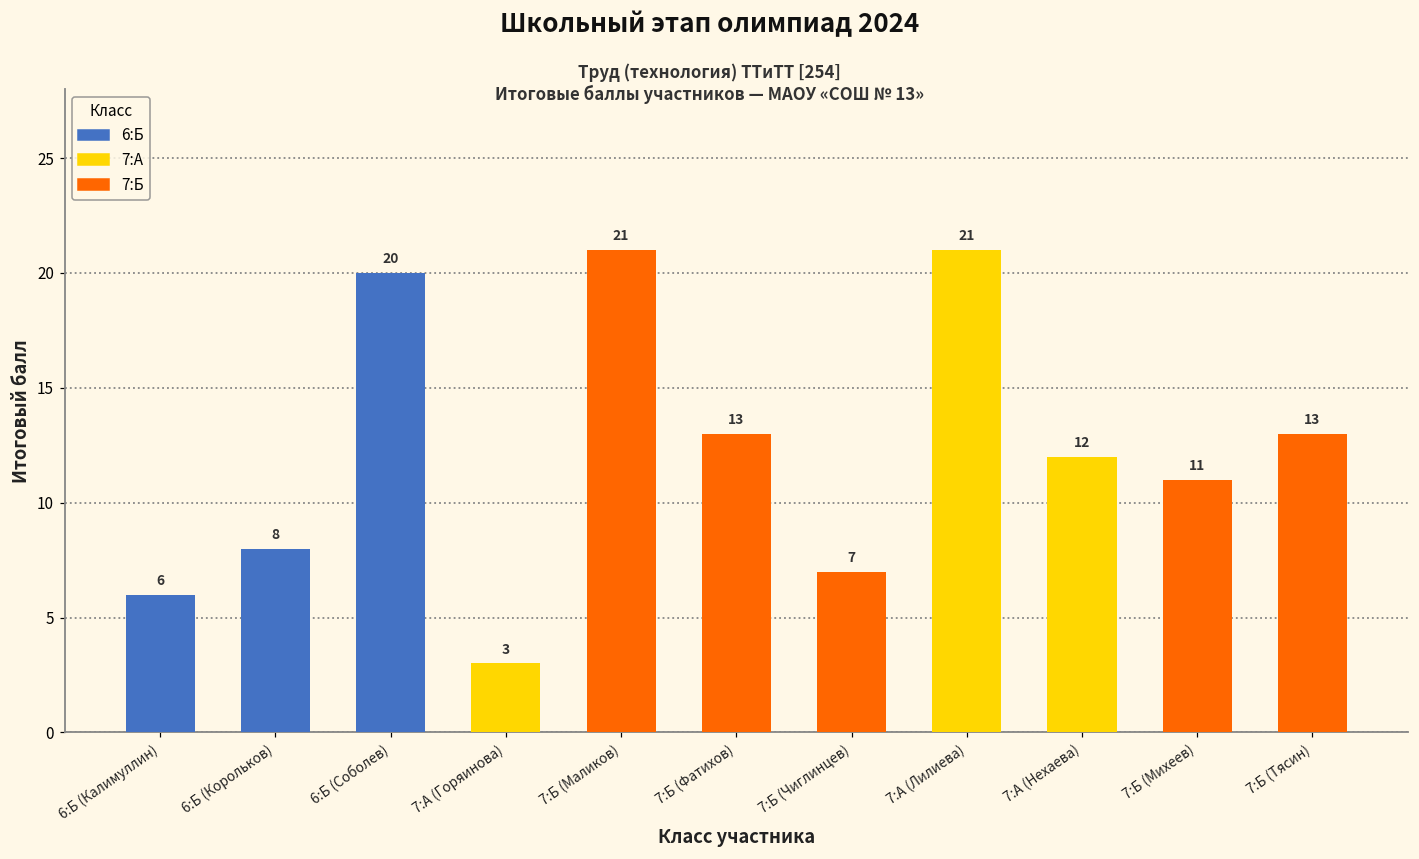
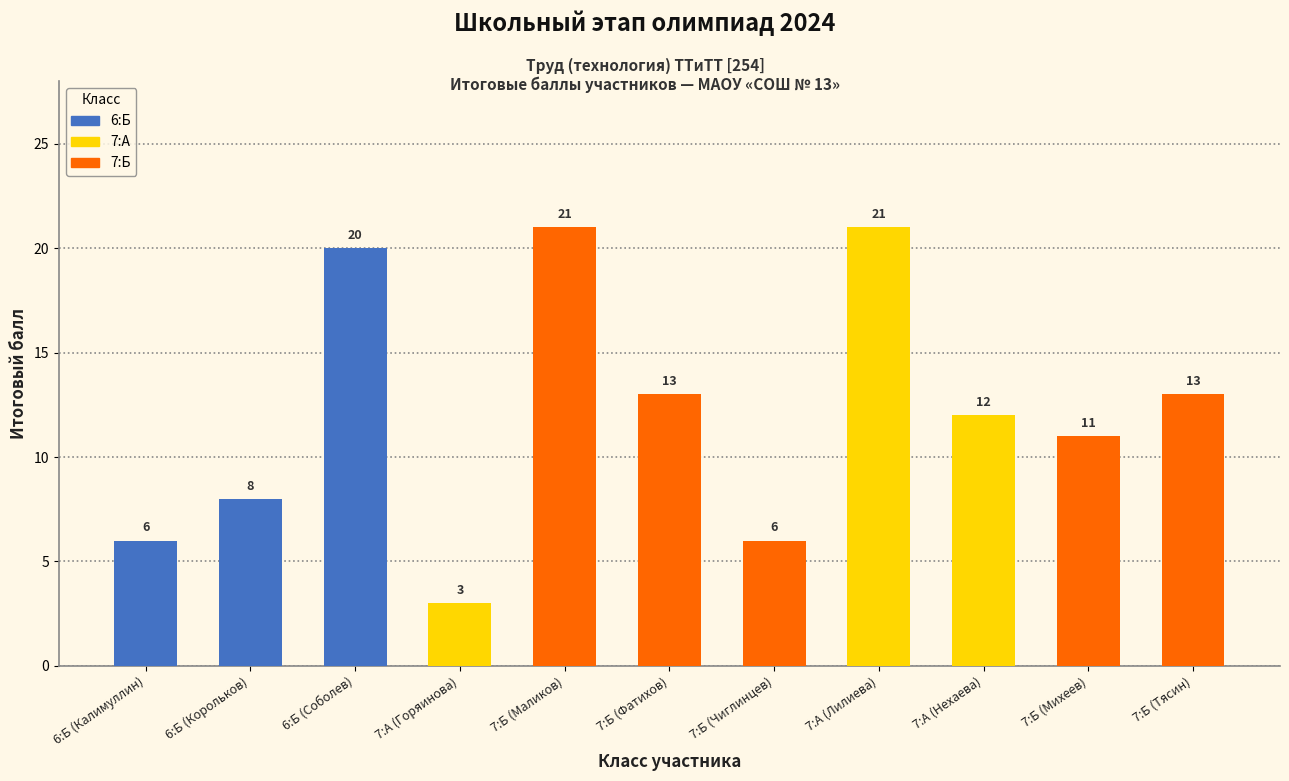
  {
    "6:Б (Калимуллин)": 6,
    "6:Б (Корольков)": 8,
    "6:Б (Соболев)": 20,
    "7:А (Горяинова)": 3,
    "7:Б (Маликов)": 21,
    "7:Б (Фатихов)": 13,
-   "7:Б (Чиглинцев)": 7,
+   "7:Б (Чиглинцев)": 6,
    "7:А (Лилиева)": 21,
    "7:А (Нехаева)": 12,
    "7:Б (Михеев)": 11,
    "7:Б (Тясин)": 13
  }
